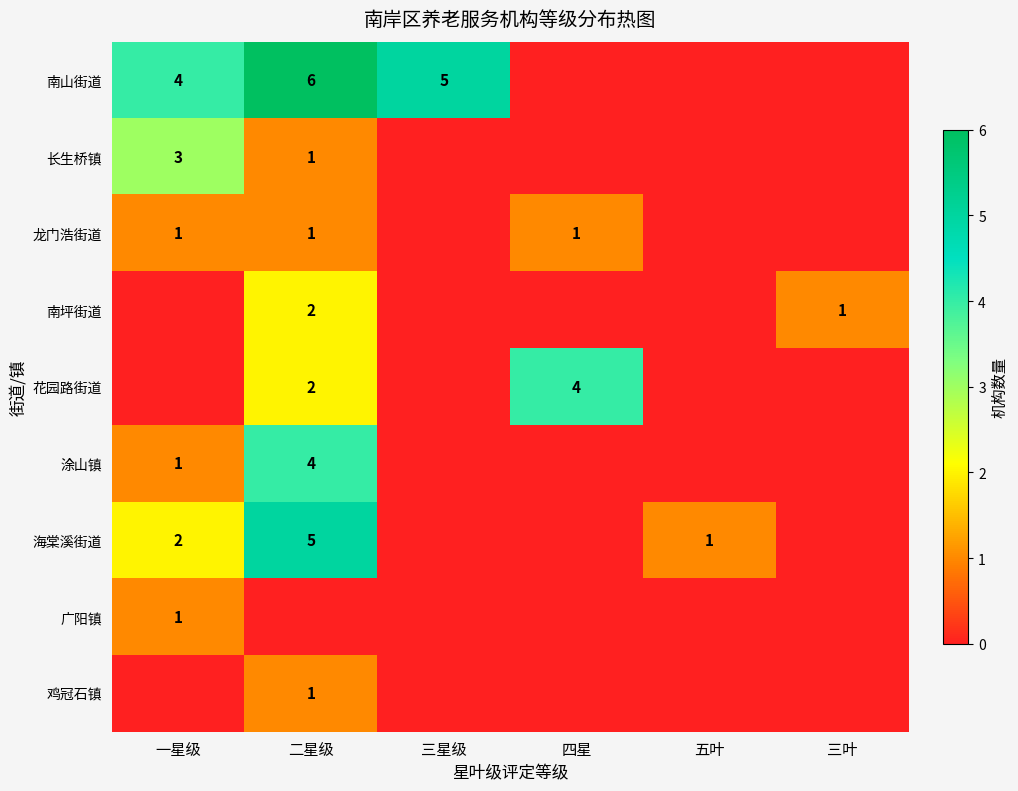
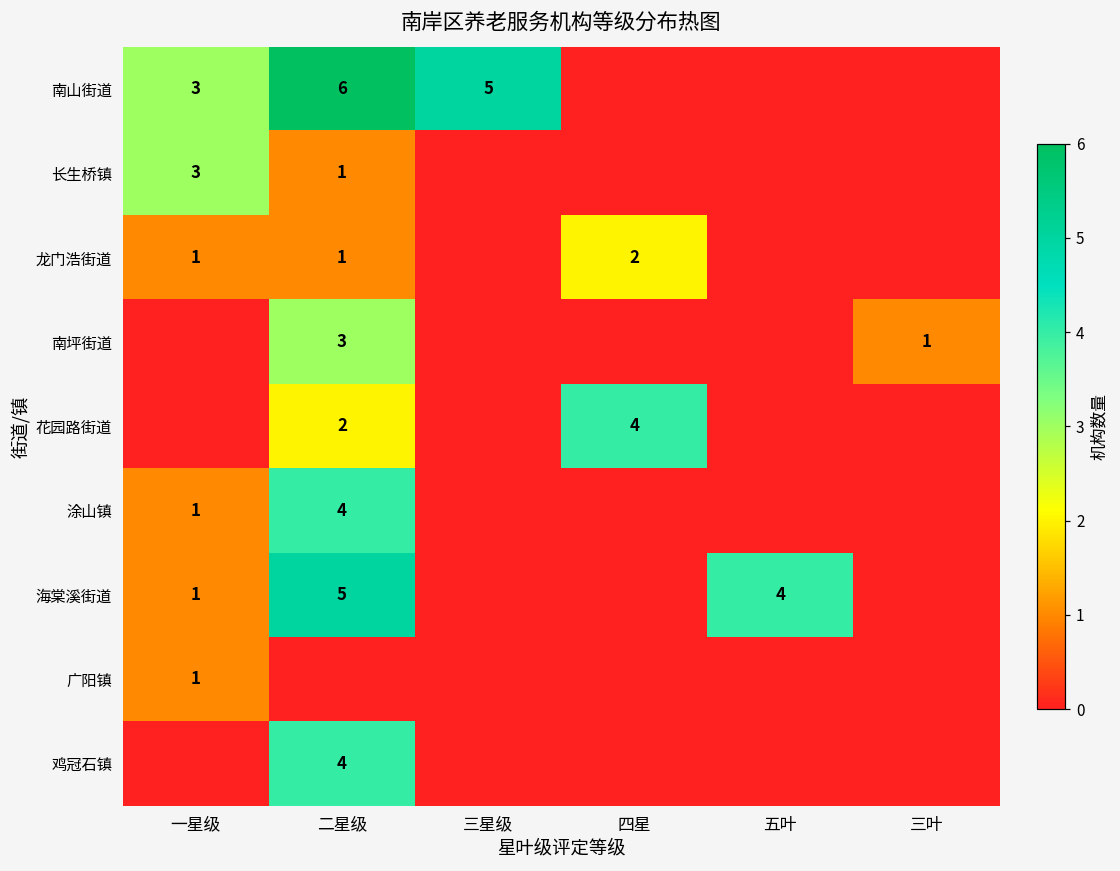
  {
    "南山街道": {
-     "一星级": 4,
+     "一星级": 3,
      "二星级": 6,
      "三星级": 5
    },
    "长生桥镇": {
      "一星级": 3,
      "二星级": 1
    },
    "龙门浩街道": {
      "一星级": 1,
      "二星级": 1,
-     "四星": 1
+     "四星": 2
    },
    "南坪街道": {
-     "二星级": 2,
+     "二星级": 3,
      "三叶": 1
    },
    "花园路街道": {
      "二星级": 2,
      "四星": 4
    },
    "涂山镇": {
      "一星级": 1,
      "二星级": 4
    },
    "海棠溪街道": {
-     "一星级": 2,
+     "一星级": 1,
      "二星级": 5,
-     "五叶": 1
+     "五叶": 4
    },
    "广阳镇": {
      "一星级": 1
    },
    "鸡冠石镇": {
-     "二星级": 1
+     "二星级": 4
    }
  }
